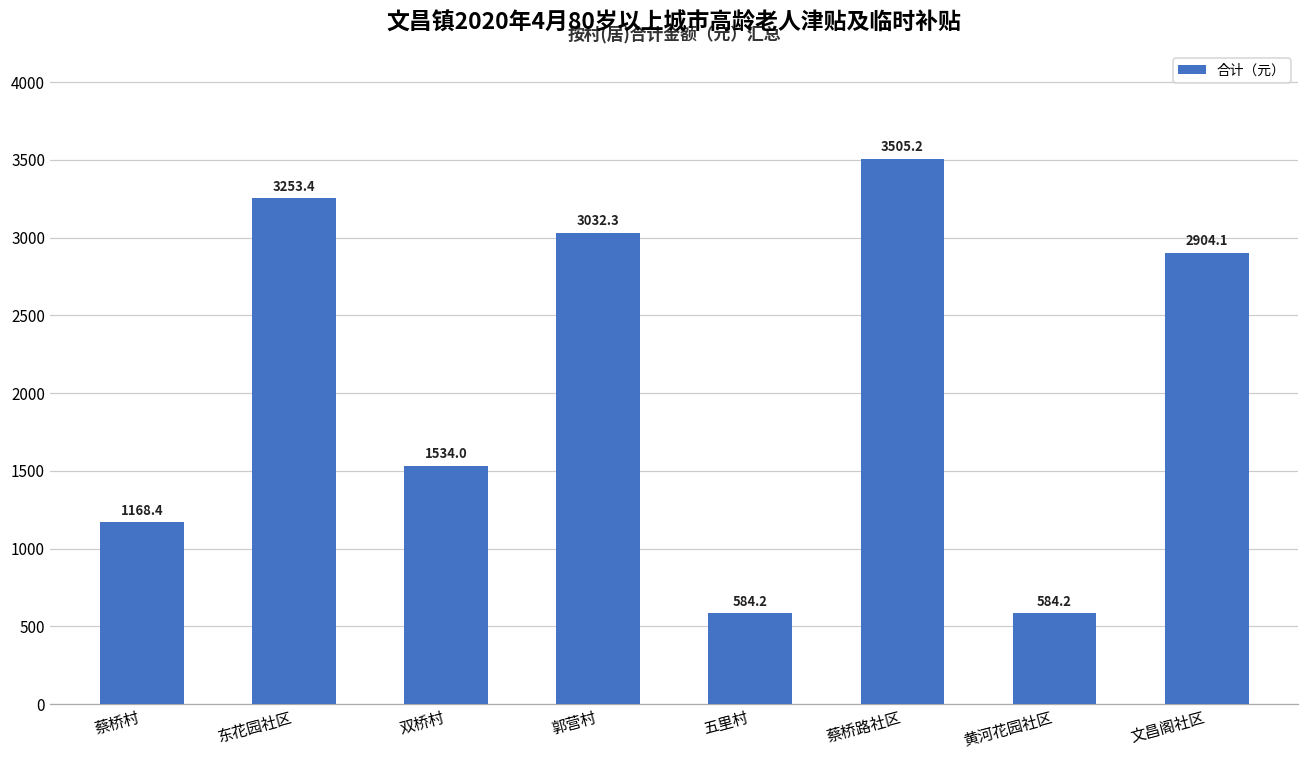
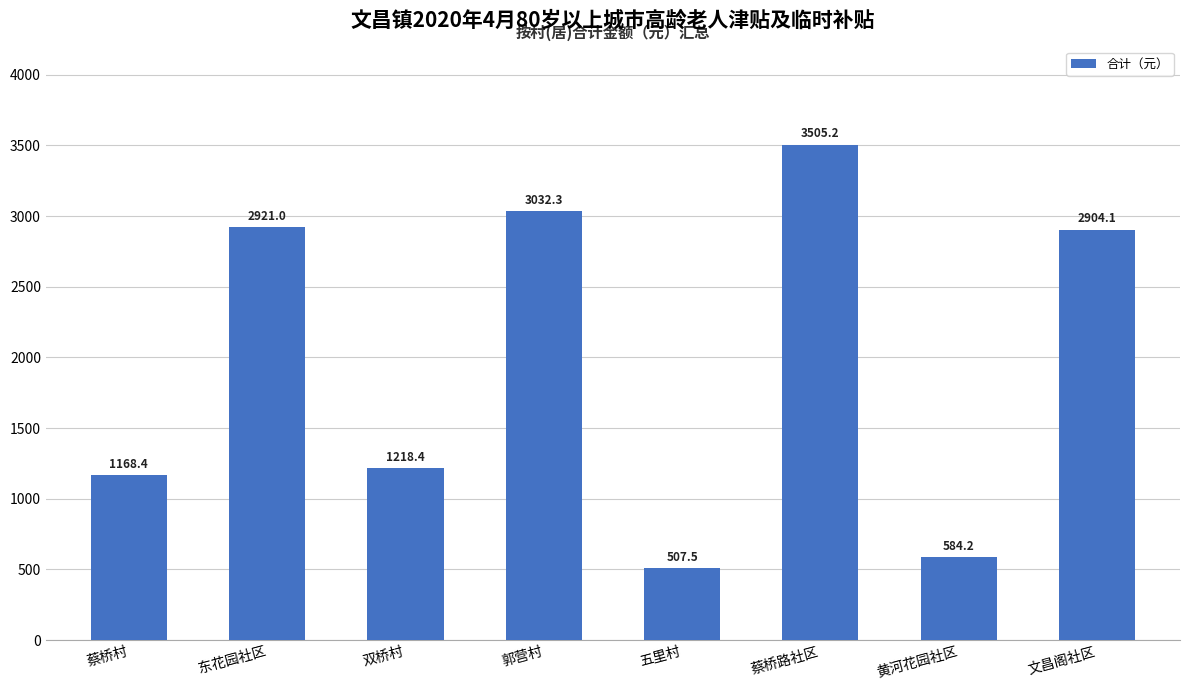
  {
    "蔡桥村": 1168.4,
-   "东花园社区": 3253.4,
-   "双桥村": 1534.0,
+   "东花园社区": 2921.0,
+   "双桥村": 1218.4,
    "郭营村": 3032.3,
-   "五里村": 584.2,
+   "五里村": 507.5,
    "蔡桥路社区": 3505.2,
    "黄河花园社区": 584.2,
    "文昌阁社区": 2904.1
  }
